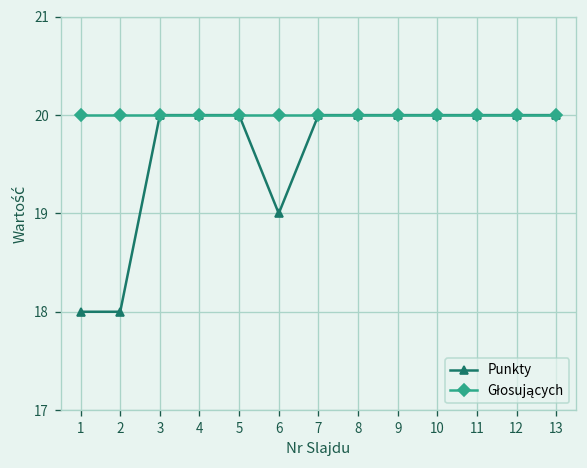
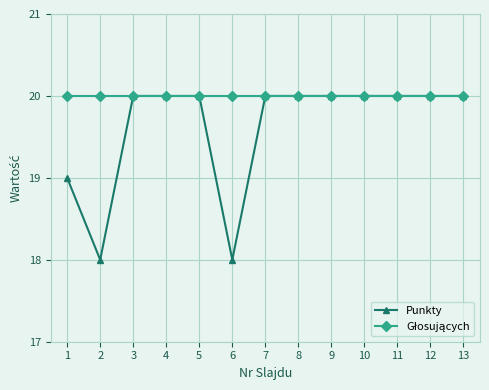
  {
    "Punkty": {
-     "1": 18,
+     "1": 19,
      "2": 18,
-     "6": 19
+     "6": 18
    },
    "Głosujących": {
      "1": 20,
      "2": 20,
      "6": 20
    }
  }
